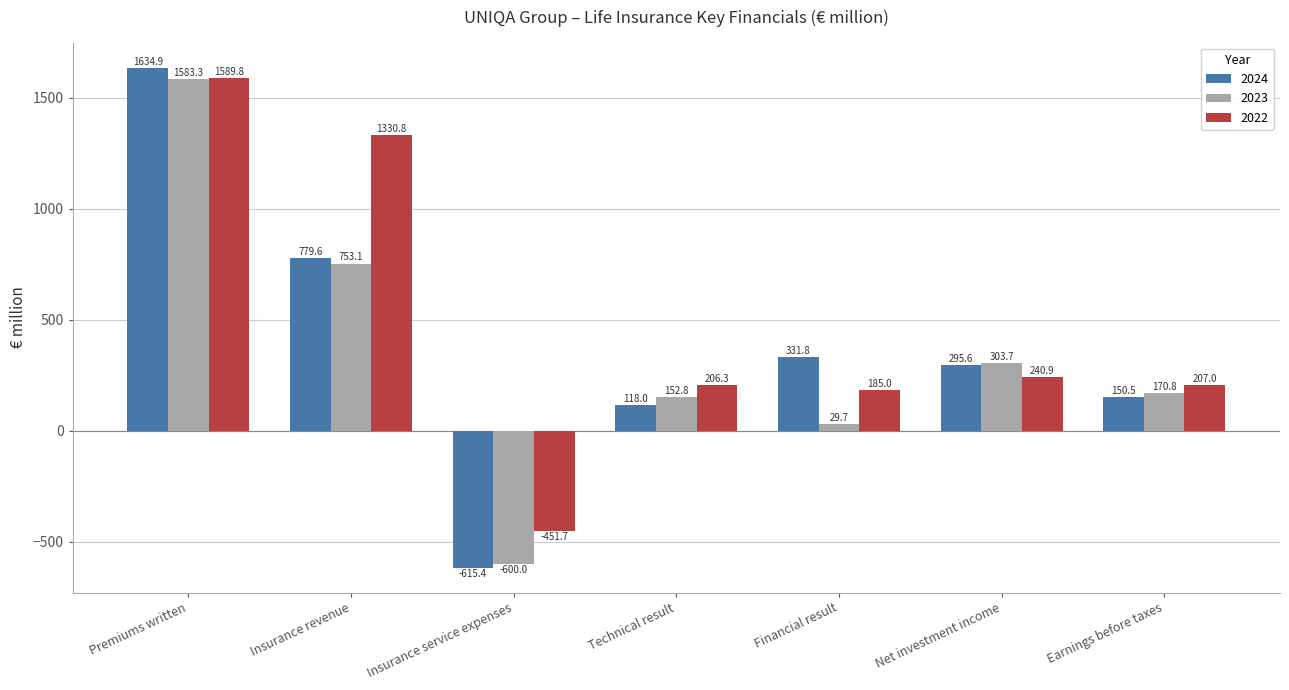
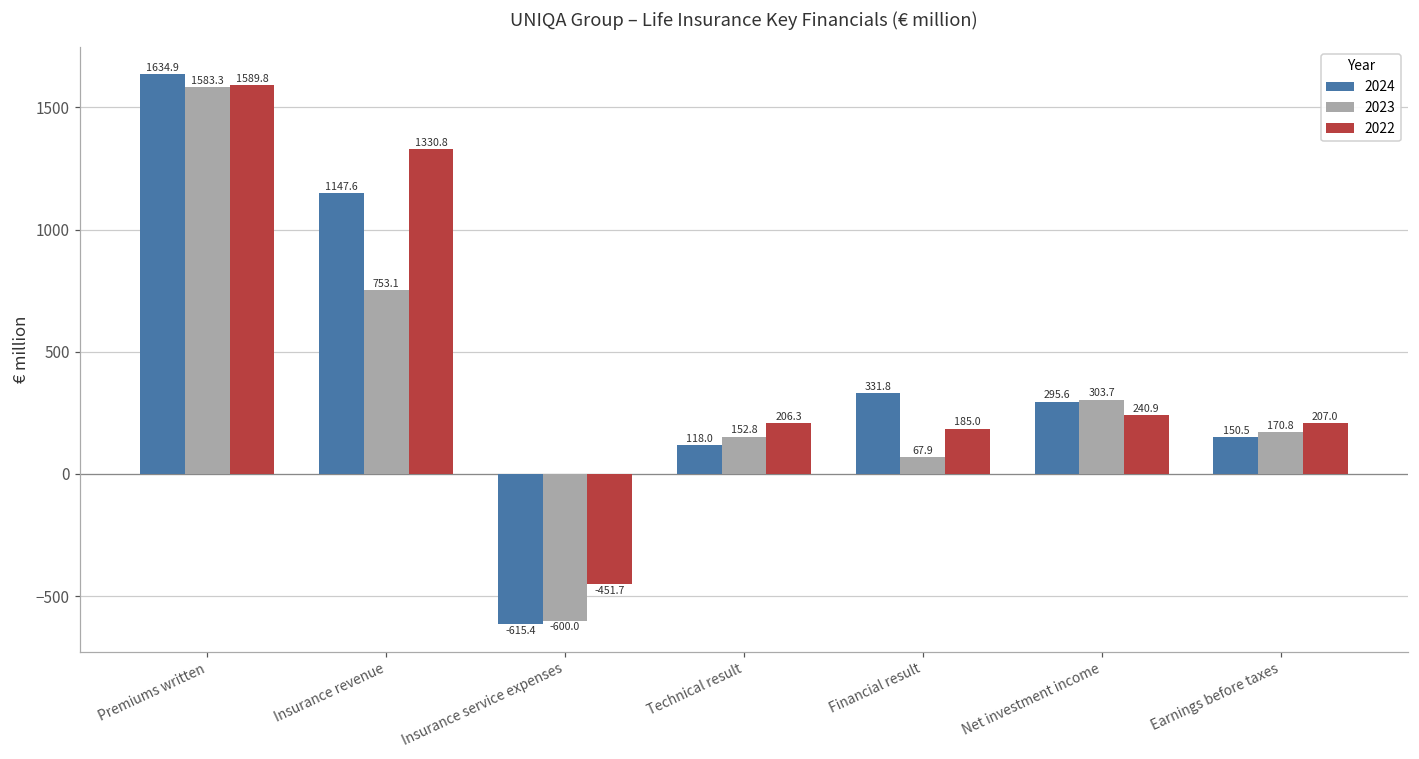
  {
    "2024": {
      "Premiums written": 1634.9,
-     "Insurance revenue": 779.6,
+     "Insurance revenue": 1147.6,
      "Insurance service expenses": -615.4,
      "Technical result": 118.0,
      "Financial result": 331.8,
      "Net investment income": 295.6,
      "Earnings before taxes": 150.5
    },
    "2023": {
      "Premiums written": 1583.3,
      "Insurance revenue": 753.1,
      "Insurance service expenses": -600.0,
      "Technical result": 152.8,
-     "Financial result": 29.7,
+     "Financial result": 67.9,
      "Net investment income": 303.7,
      "Earnings before taxes": 170.8
    },
    "2022": {
      "Premiums written": 1589.8,
      "Insurance revenue": 1330.8,
      "Insurance service expenses": -451.7,
      "Technical result": 206.3,
      "Financial result": 185.0,
      "Net investment income": 240.9,
      "Earnings before taxes": 207.0
    }
  }
